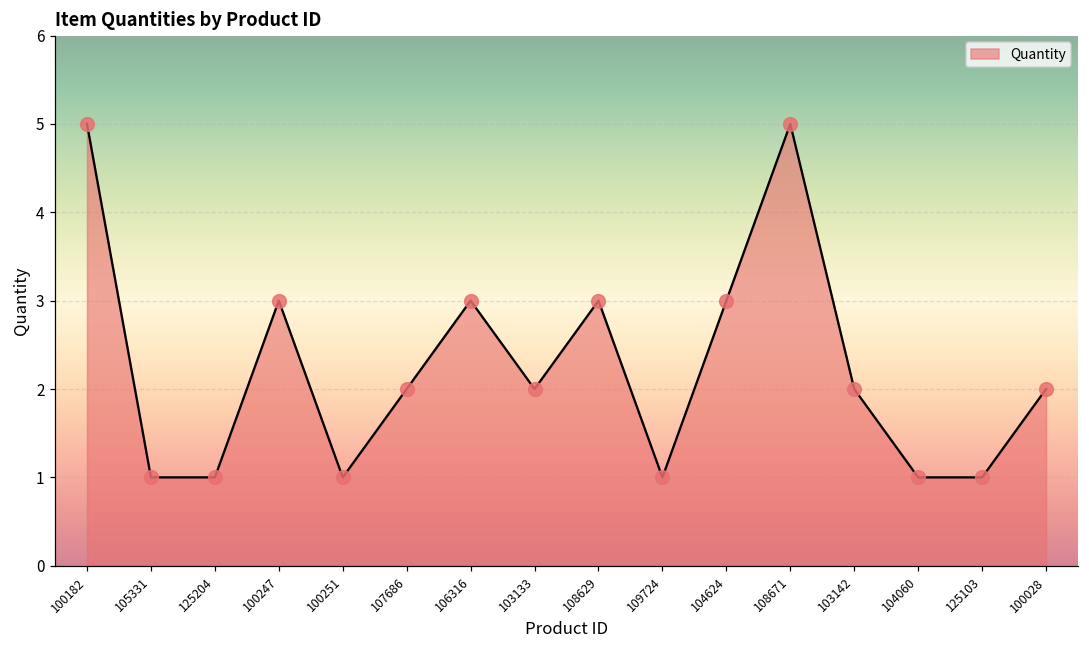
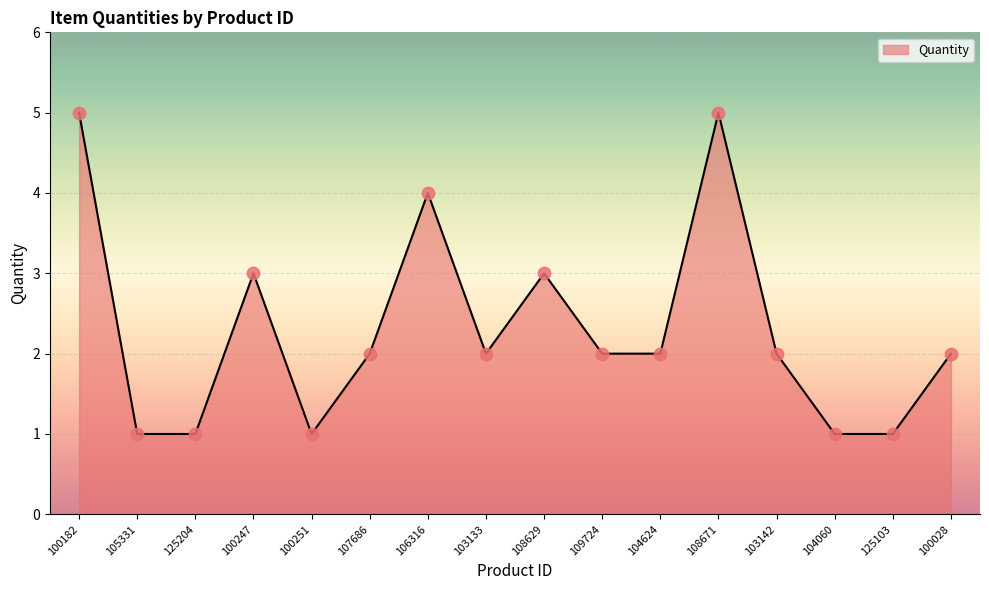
  {
    "100182": 5,
    "105331": 1,
    "125204": 1,
    "100247": 3,
    "100251": 1,
    "107686": 2,
-   "106316": 3,
+   "106316": 4,
    "103133": 2,
    "108629": 3,
-   "109724": 1,
-   "104624": 3,
+   "109724": 2,
+   "104624": 2,
    "108671": 5,
    "103142": 2,
    "104060": 1,
    "125103": 1,
    "100028": 2
  }
